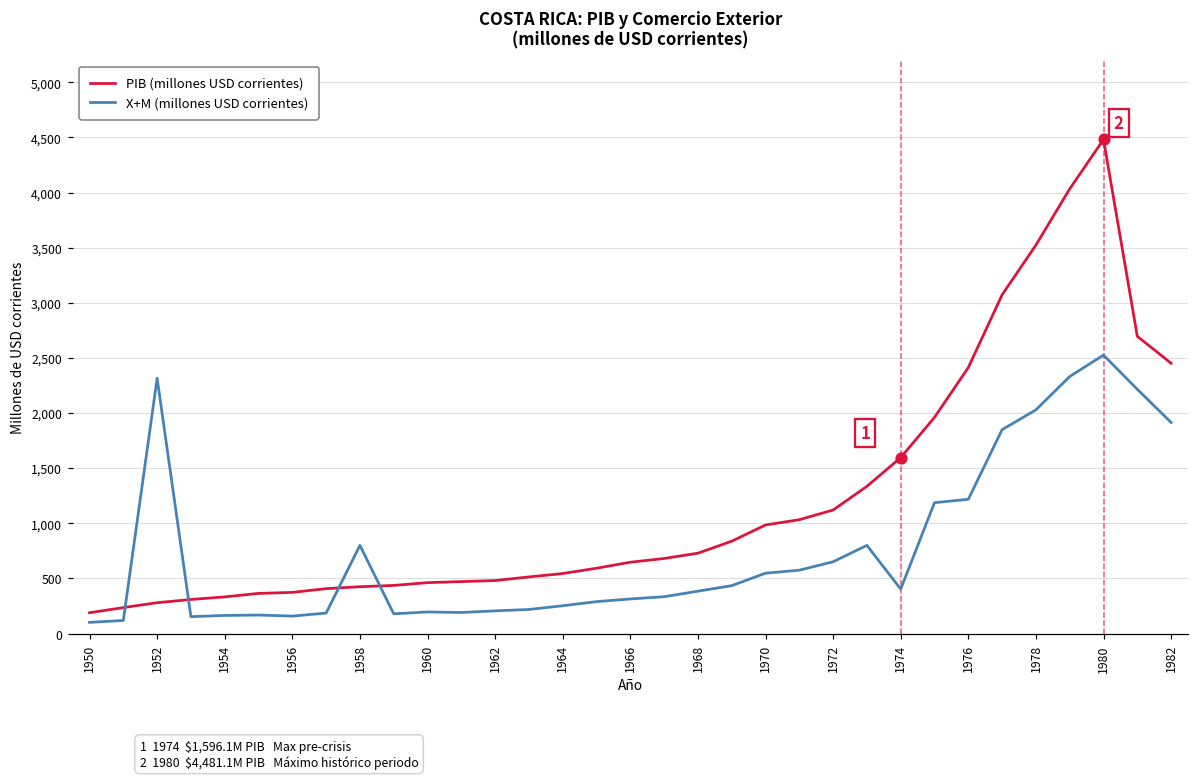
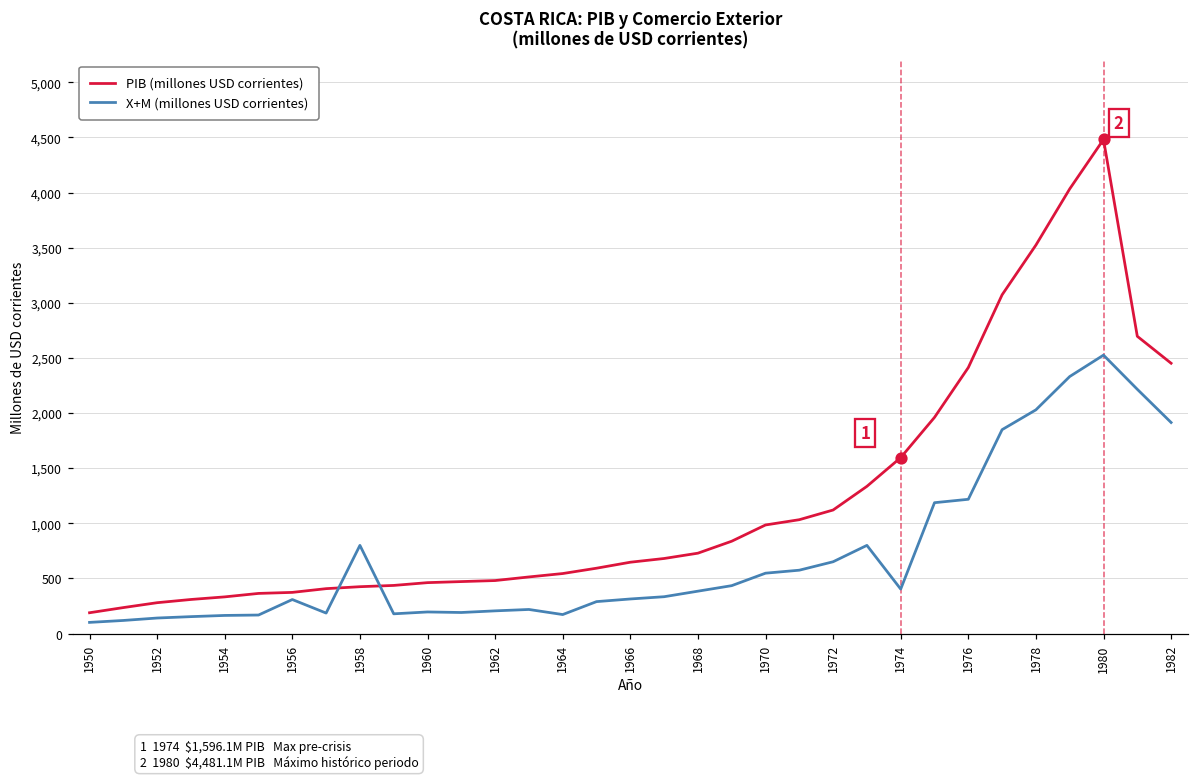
  {
    "X+M (millones USD corrientes)": {
      "1950": "100",
-     "1952": "2,320",
+     "1952": "140",
      "1954": "160",
-     "1956": "160",
+     "1956": "310",
      "1958": "800",
      "1960": "200",
      "1962": "210",
-     "1964": "250",
+     "1964": "170",
      "1966": "310",
      "1968": "380",
      "1970": "550",
      "1972": "650",
      "1974": "400",
      "1976": "1,220",
      "1978": "2,030",
      "1980": "2,530",
      "1982": "1,910"
    }
  }
